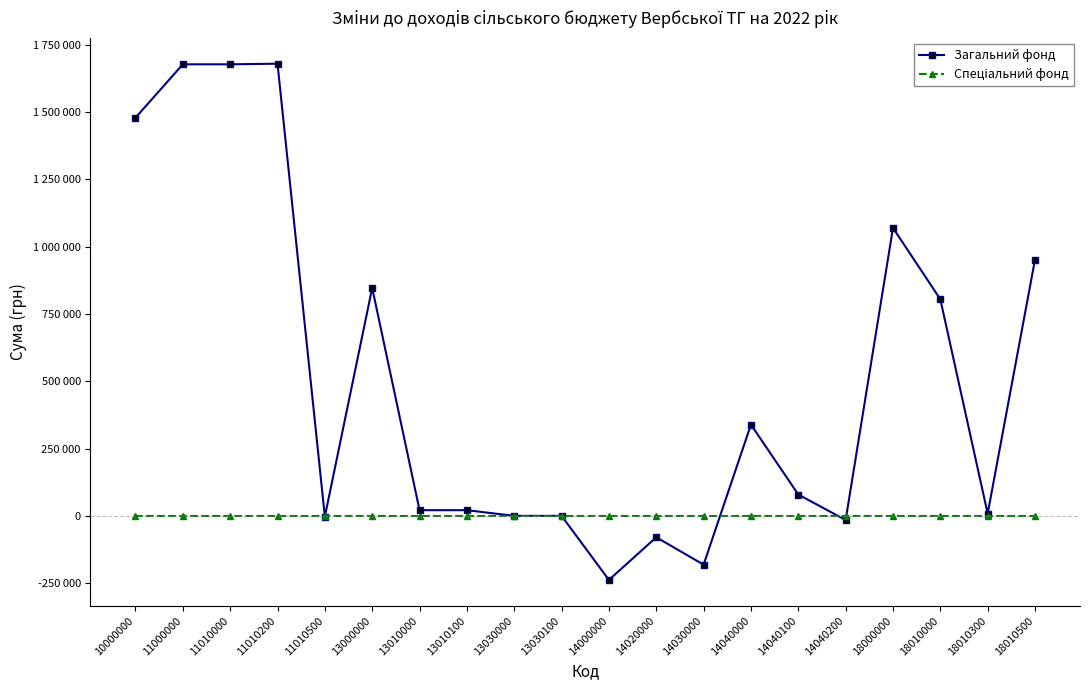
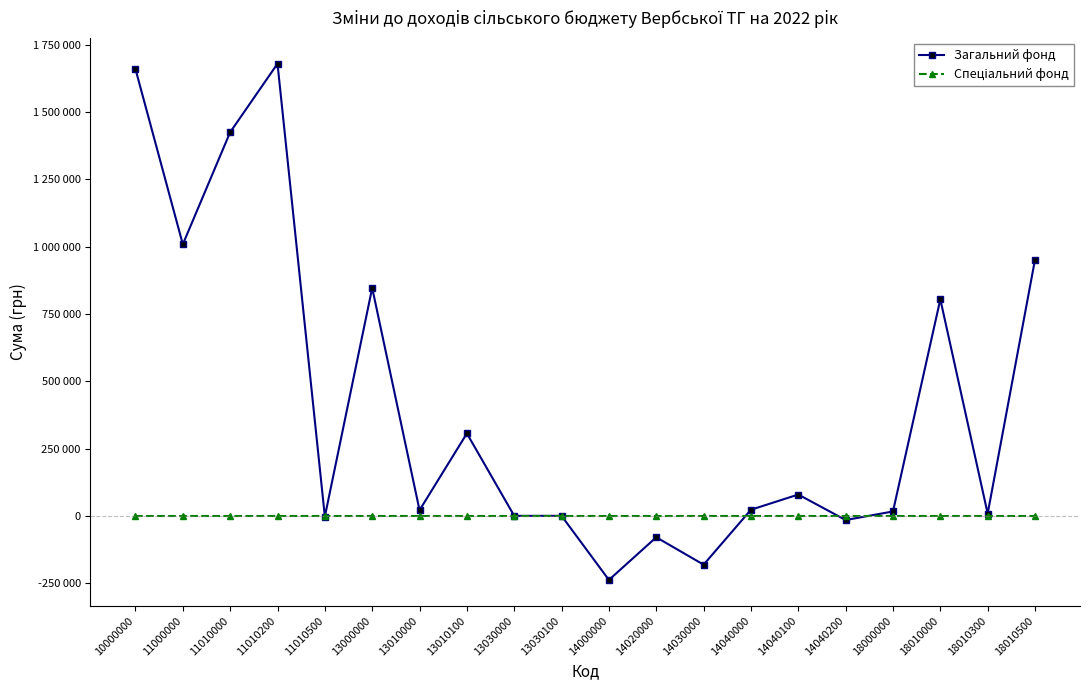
  {
    "Загальний фонд": {
-     "10000000": 1480000,
-     "11000000": 1680000,
-     "11010000": 1680000,
+     "10000000": 1660000,
+     "11000000": 1010000,
+     "11010000": 1430000,
      "11010200": 1680000,
      "13000000": 850000,
      "13010000": 20000,
-     "13010100": 20000,
+     "13010100": 310000,
      "14000000": -240000,
      "14020000": -80000,
      "14030000": -180000,
-     "14040000": 340000,
+     "14040000": 20000,
      "14040100": 80000,
      "14040200": -10000,
-     "18000000": 1070000,
+     "18000000": 20000,
      "18010000": 800000,
      "18010500": 950000
    },
    "Спеціальний фонд": {
      "10000000": 0,
      "11000000": 0,
      "11010000": 0,
      "11010200": 0,
      "13000000": 0,
      "13010000": 0,
      "13010100": 0,
      "14000000": 0,
      "14020000": 0,
      "14030000": 0,
      "14040000": 0,
      "14040100": 0,
      "14040200": 0,
      "18000000": 0,
      "18010000": 0,
      "18010500": 0
    }
  }
